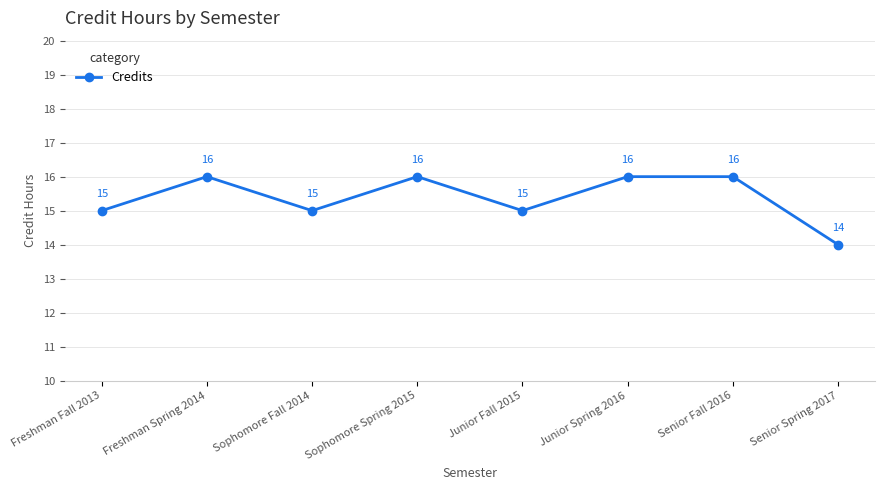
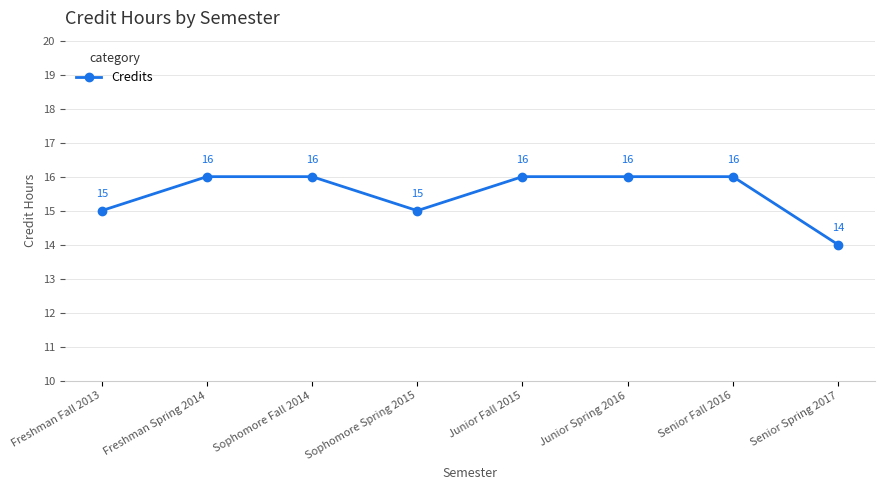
  {
    "Freshman Fall 2013": 15,
    "Freshman Spring 2014": 16,
-   "Sophomore Fall 2014": 15,
-   "Sophomore Spring 2015": 16,
-   "Junior Fall 2015": 15,
+   "Sophomore Fall 2014": 16,
+   "Sophomore Spring 2015": 15,
+   "Junior Fall 2015": 16,
    "Junior Spring 2016": 16,
    "Senior Fall 2016": 16,
    "Senior Spring 2017": 14
  }
